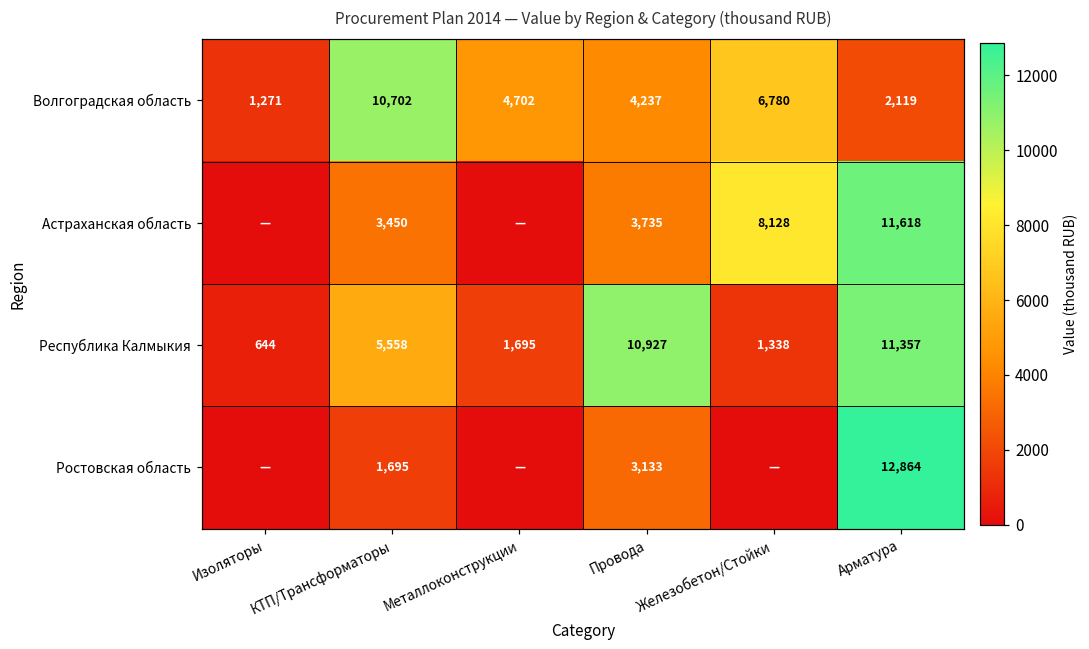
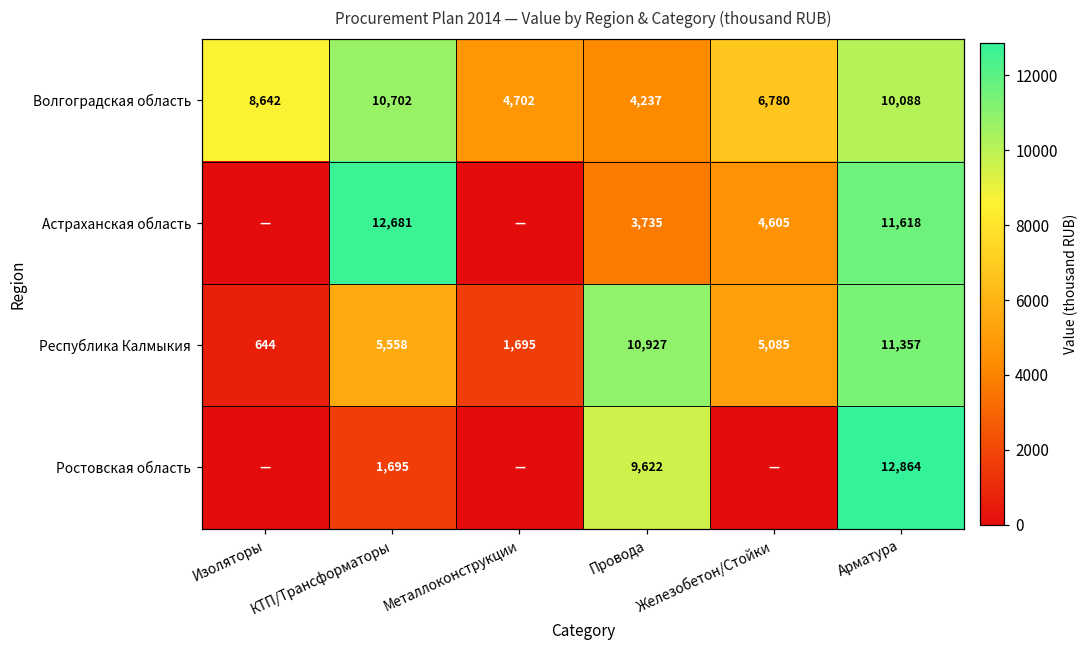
  {
    "Волгоградская область": {
-     "Изоляторы": "1,271",
+     "Изоляторы": "8,642",
      "КТП/Трансформаторы": "10,702",
      "Металлоконструкции": "4,702",
      "Провода": "4,237",
      "Железобетон/Стойки": "6,780",
-     "Арматура": "2,119"
+     "Арматура": "10,088"
    },
    "Астраханская область": {
-     "КТП/Трансформаторы": "3,450",
+     "КТП/Трансформаторы": "12,681",
      "Провода": "3,735",
-     "Железобетон/Стойки": "8,128",
+     "Железобетон/Стойки": "4,605",
      "Арматура": "11,618"
    },
    "Республика Калмыкия": {
      "Изоляторы": "644",
      "КТП/Трансформаторы": "5,558",
      "Металлоконструкции": "1,695",
      "Провода": "10,927",
-     "Железобетон/Стойки": "1,338",
+     "Железобетон/Стойки": "5,085",
      "Арматура": "11,357"
    },
    "Ростовская область": {
      "КТП/Трансформаторы": "1,695",
-     "Провода": "3,133",
+     "Провода": "9,622",
      "Арматура": "12,864"
    }
  }
